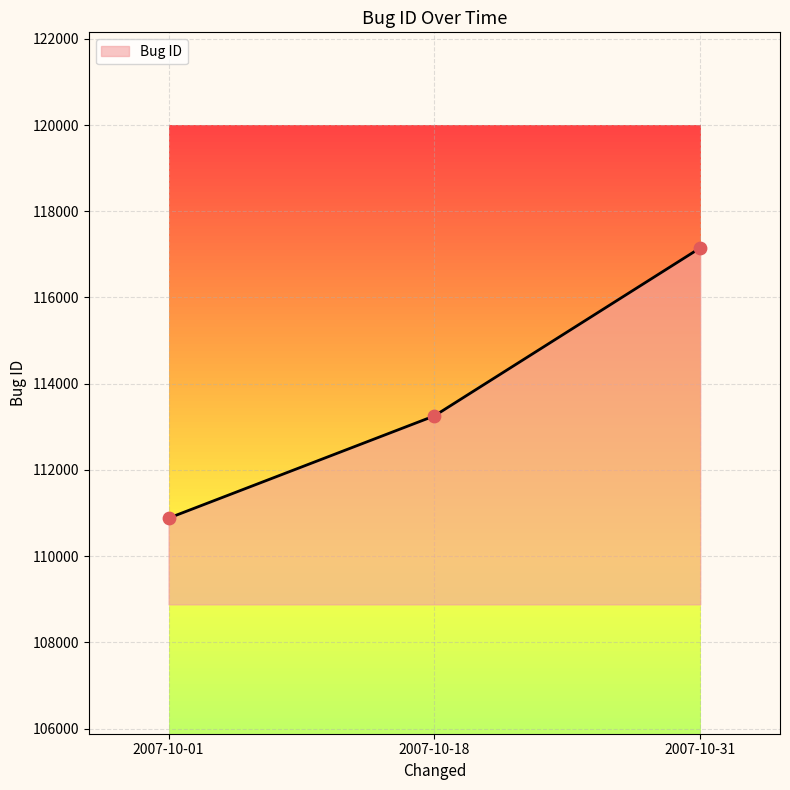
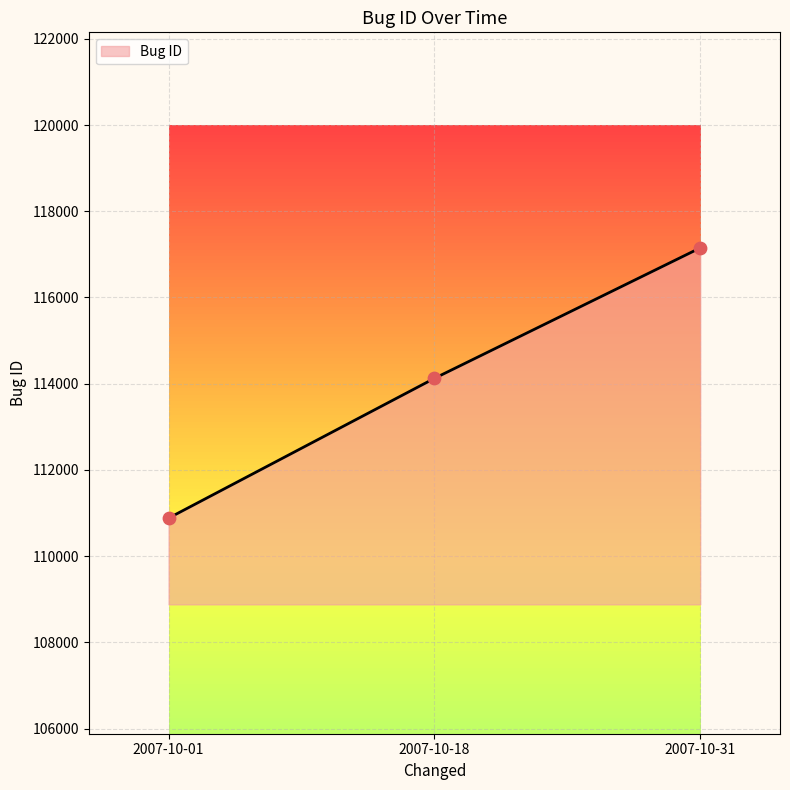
  {
    "2007-10-01": 110900,
-   "2007-10-18": 113300,
+   "2007-10-18": 114100,
    "2007-10-31": 117200
  }
